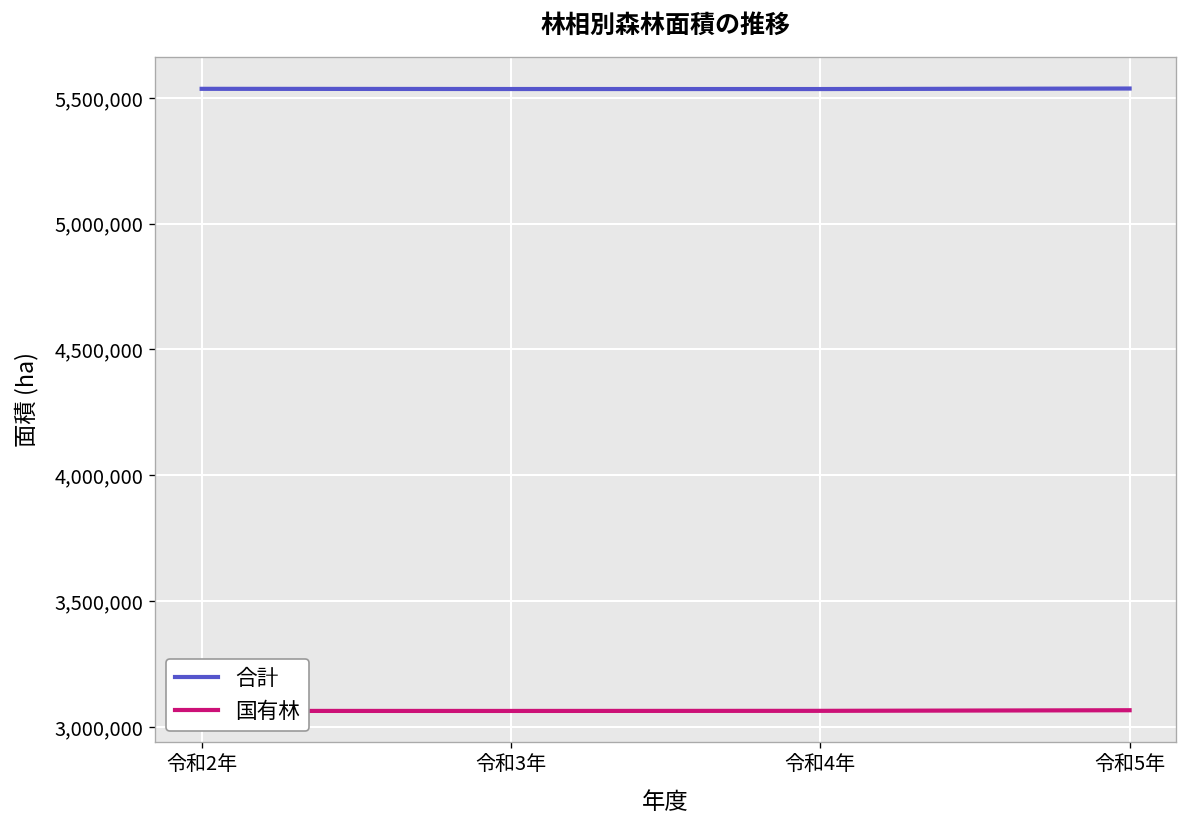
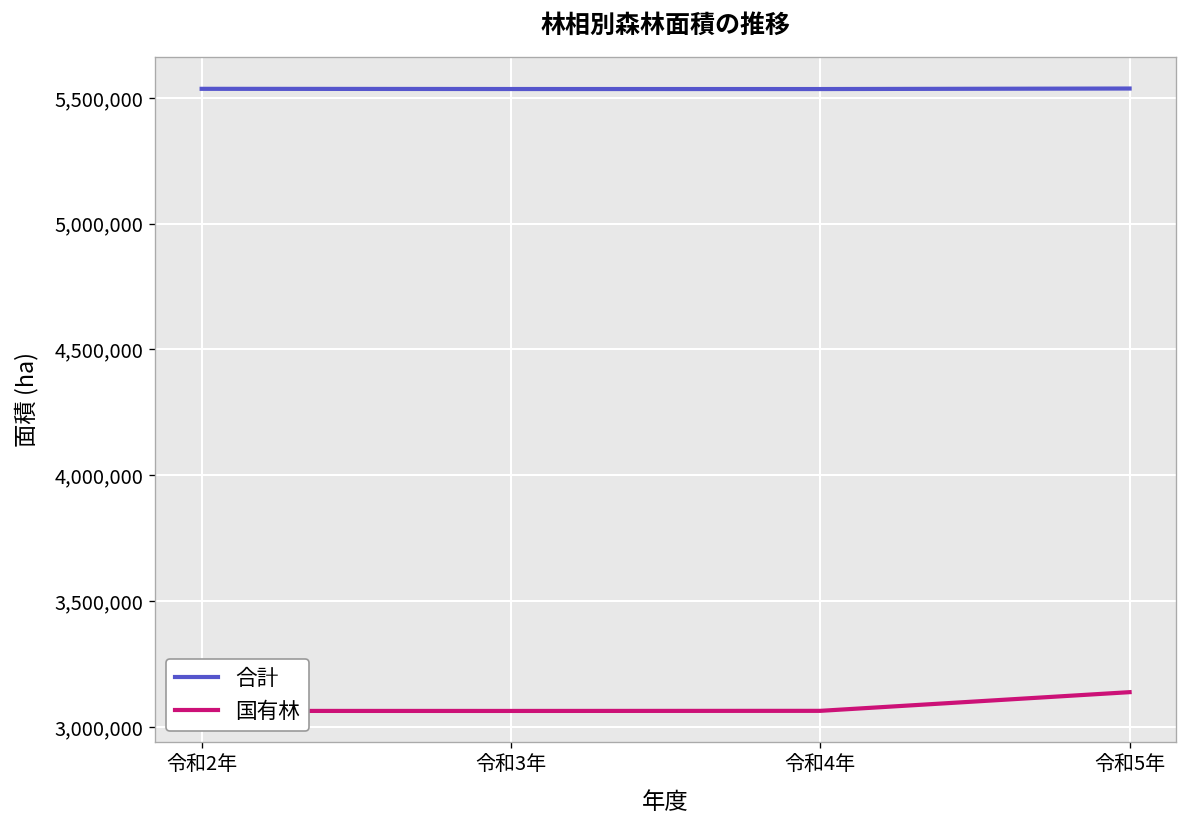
  {
    "合計": {
      "令和2年": "5,540,000",
      "令和3年": "5,540,000",
      "令和4年": "5,540,000",
      "令和5年": "5,540,000"
    },
    "国有林": {
      "令和3年": "3,060,000",
      "令和4年": "3,060,000",
-     "令和5年": "3,070,000"
+     "令和5年": "3,140,000"
    }
  }
